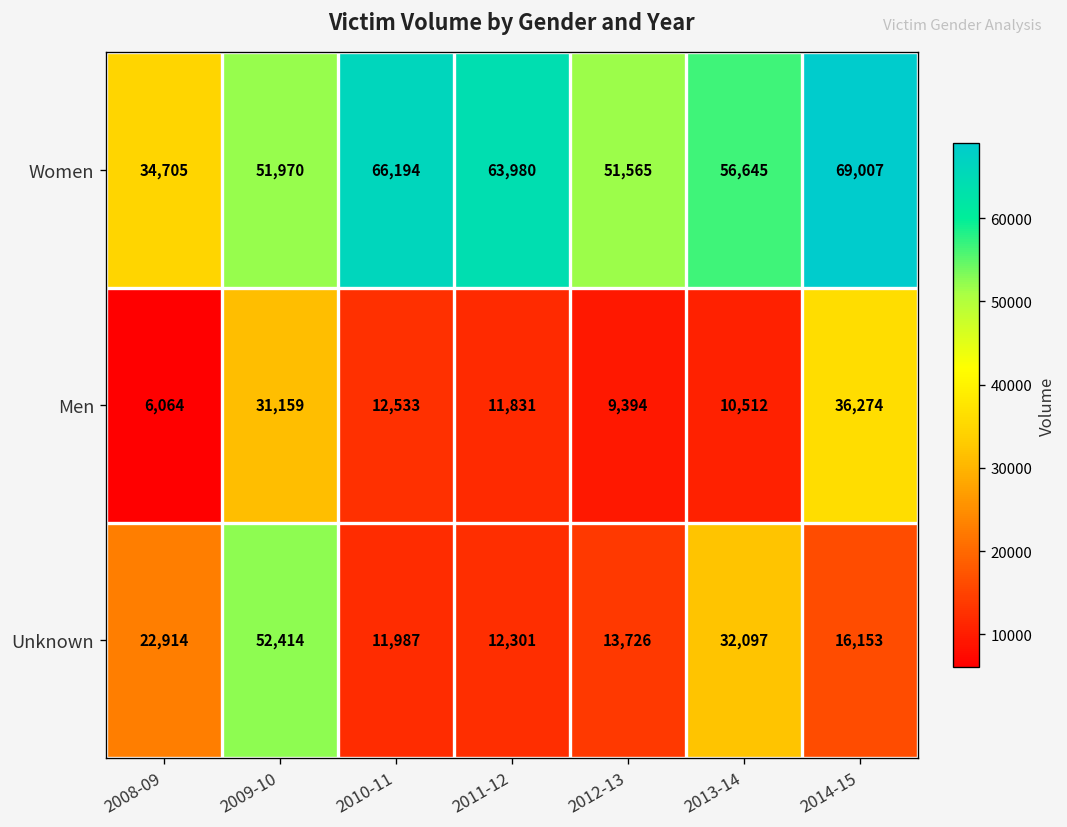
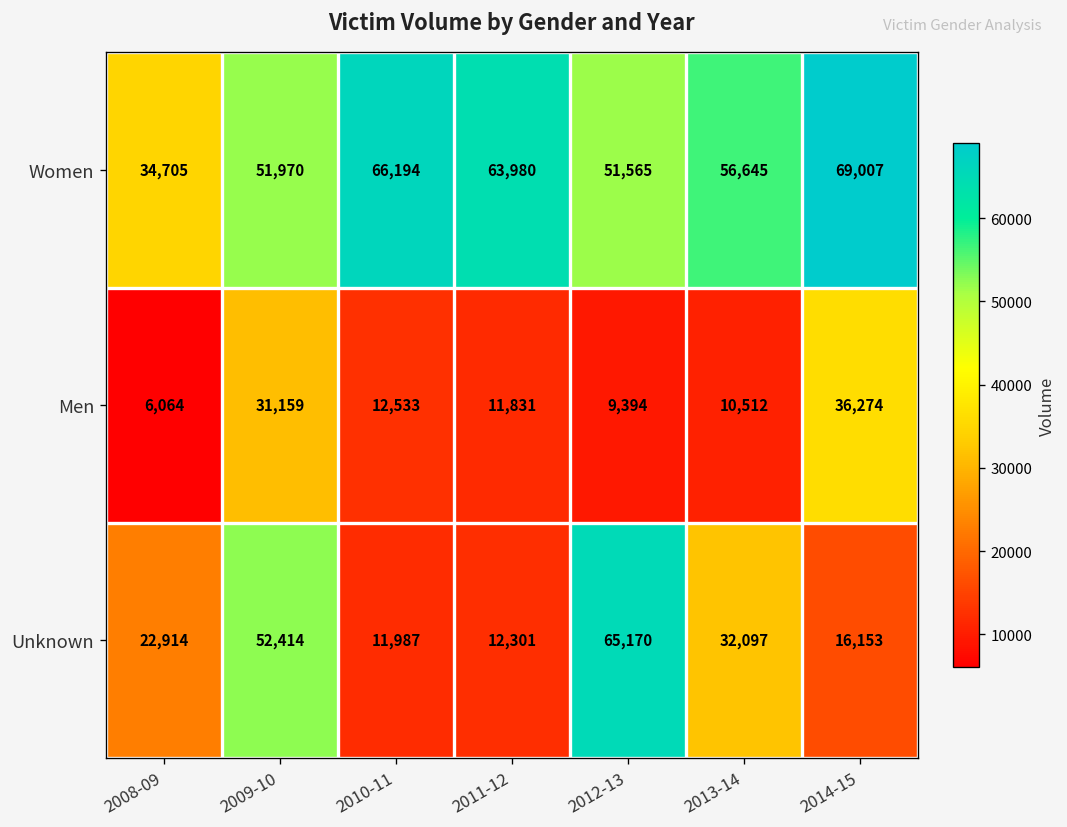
  {
    "Women": {
      "2008-09": "34,705",
      "2009-10": "51,970",
      "2010-11": "66,194",
      "2011-12": "63,980",
      "2012-13": "51,565",
      "2013-14": "56,645",
      "2014-15": "69,007"
    },
    "Men": {
      "2008-09": "6,064",
      "2009-10": "31,159",
      "2010-11": "12,533",
      "2011-12": "11,831",
      "2012-13": "9,394",
      "2013-14": "10,512",
      "2014-15": "36,274"
    },
    "Unknown": {
      "2008-09": "22,914",
      "2009-10": "52,414",
      "2010-11": "11,987",
      "2011-12": "12,301",
-     "2012-13": "13,726",
+     "2012-13": "65,170",
      "2013-14": "32,097",
      "2014-15": "16,153"
    }
  }
